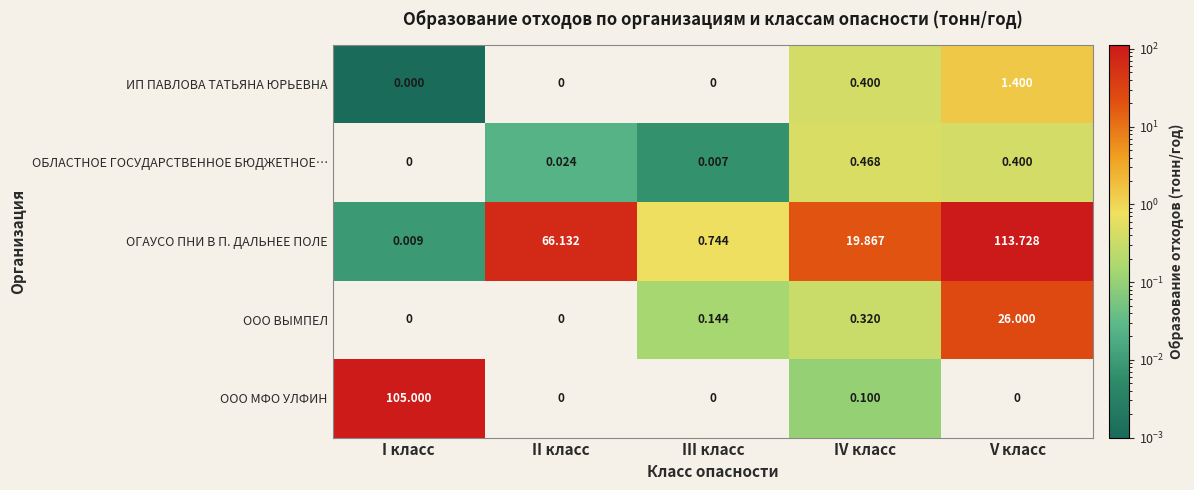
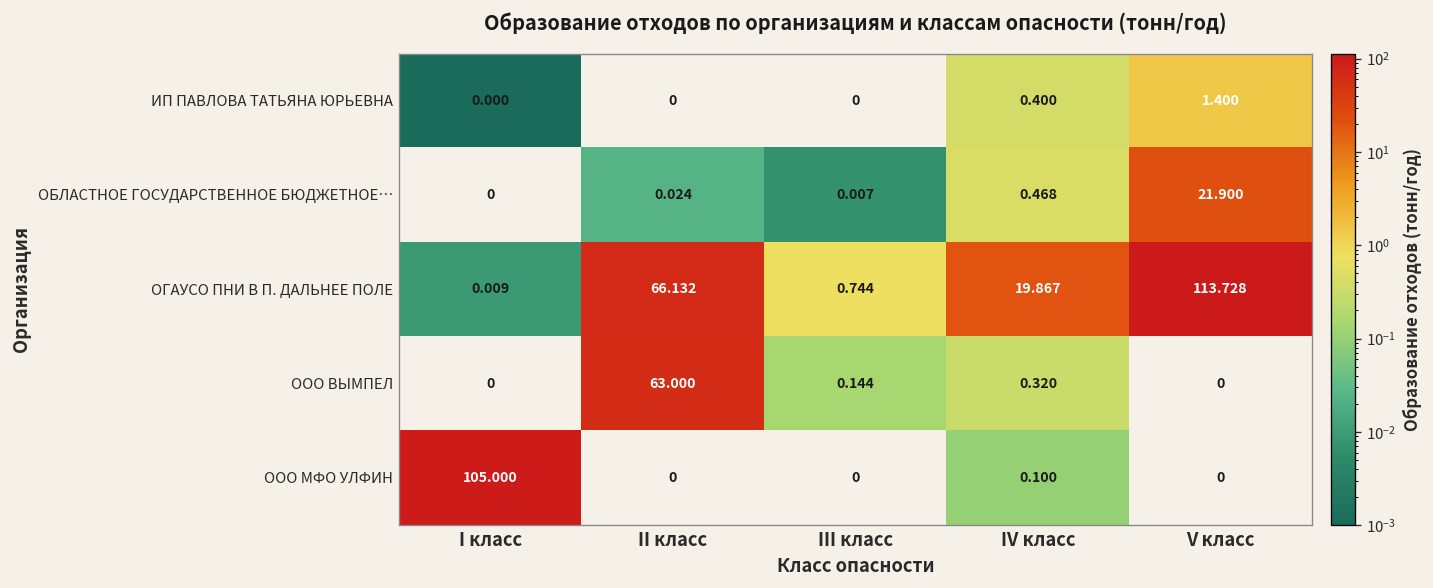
  {
    "ИП ПАВЛОВА ТАТЬЯНА ЮРЬЕВНА": {
      "I класс": 0.000,
      "II класс": 0,
      "III класс": 0,
      "IV класс": 0.400,
      "V класс": 1.400
    },
    "ОБЛАСТНОЕ ГОСУДАРСТВЕННОЕ БЮДЖЕТНОЕ…": {
      "I класс": 0,
      "II класс": 0.024,
      "III класс": 0.007,
      "IV класс": 0.468,
-     "V класс": 0.400
+     "V класс": 21.900
    },
    "ОГАУСО ПНИ В П. ДАЛЬНЕЕ ПОЛЕ": {
      "I класс": 0.009,
      "II класс": 66.132,
      "III класс": 0.744,
      "IV класс": 19.867,
      "V класс": 113.728
    },
    "ООО ВЫМПЕЛ": {
      "I класс": 0,
-     "II класс": 0,
+     "II класс": 63.000,
      "III класс": 0.144,
      "IV класс": 0.320,
-     "V класс": 26.000
+     "V класс": 0
    },
    "ООО МФО УЛФИН": {
      "I класс": 105.000,
      "II класс": 0,
      "III класс": 0,
      "IV класс": 0.100,
      "V класс": 0
    }
  }
